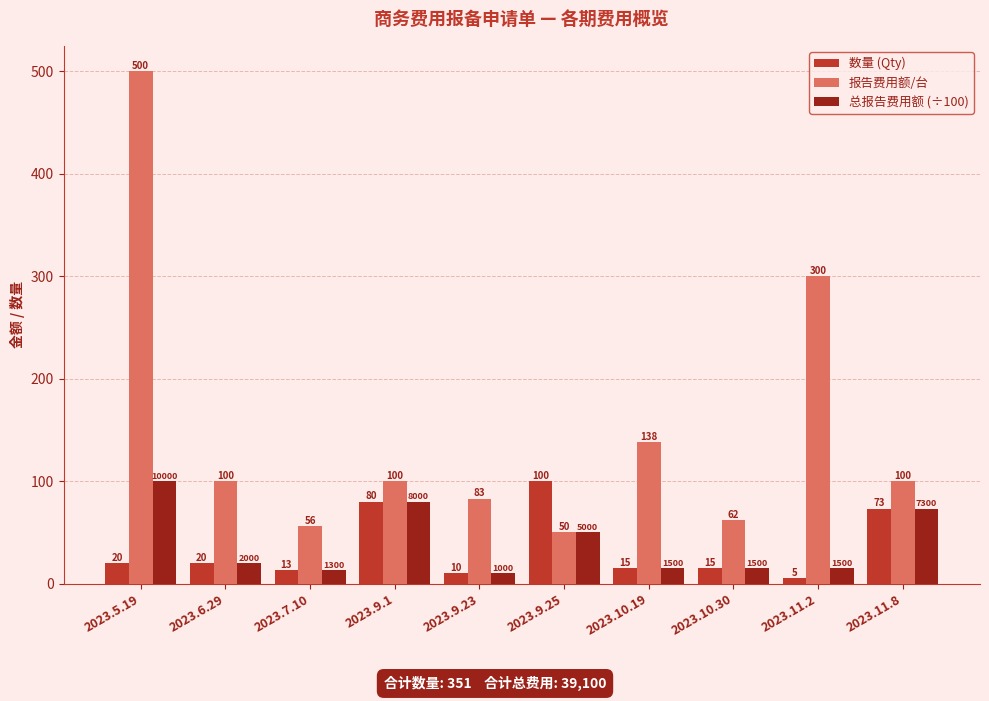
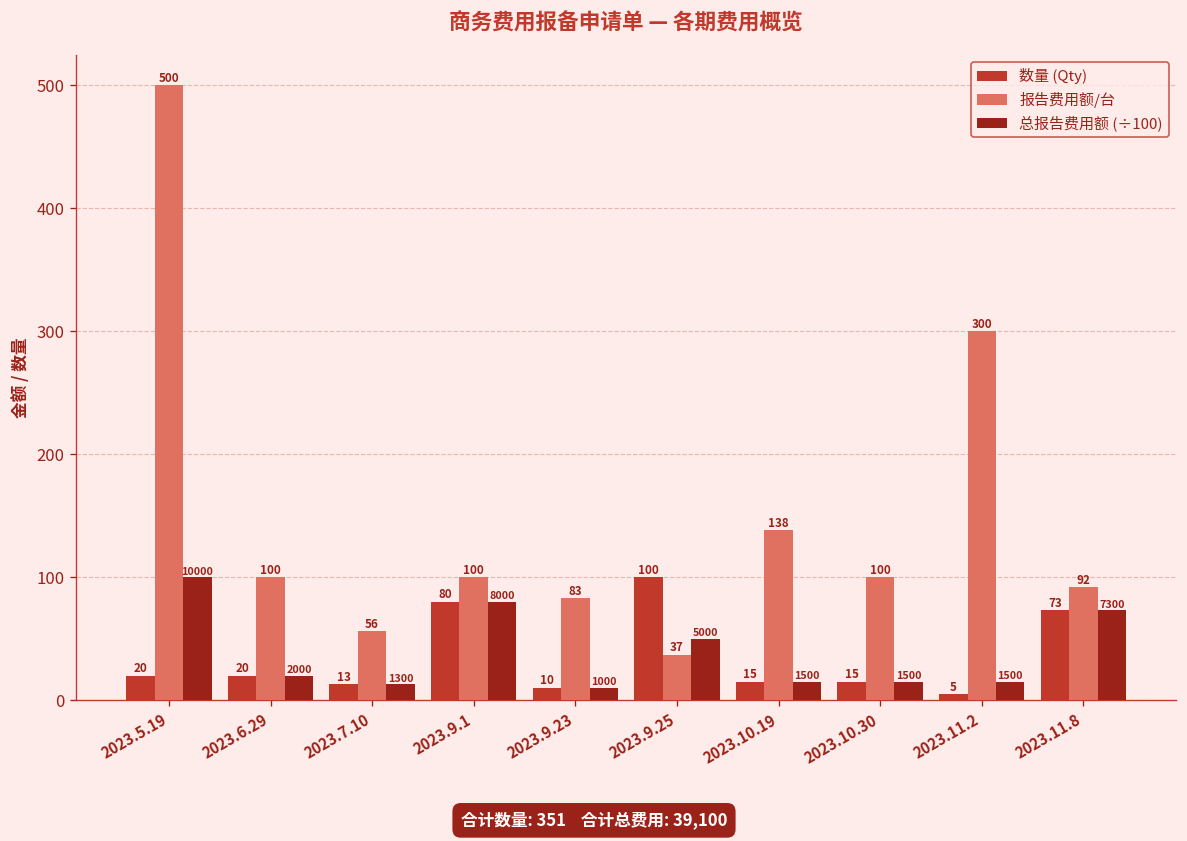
  {
    "报告费用额/台": {
      "2023.5.19": 500,
      "2023.6.29": 100,
      "2023.7.10": 56,
      "2023.9.1": 100,
      "2023.9.23": 83,
-     "2023.9.25": 50,
+     "2023.9.25": 37,
      "2023.10.19": 138,
-     "2023.10.30": 62,
+     "2023.10.30": 100,
      "2023.11.2": 300,
-     "2023.11.8": 100
+     "2023.11.8": 92
    }
  }
